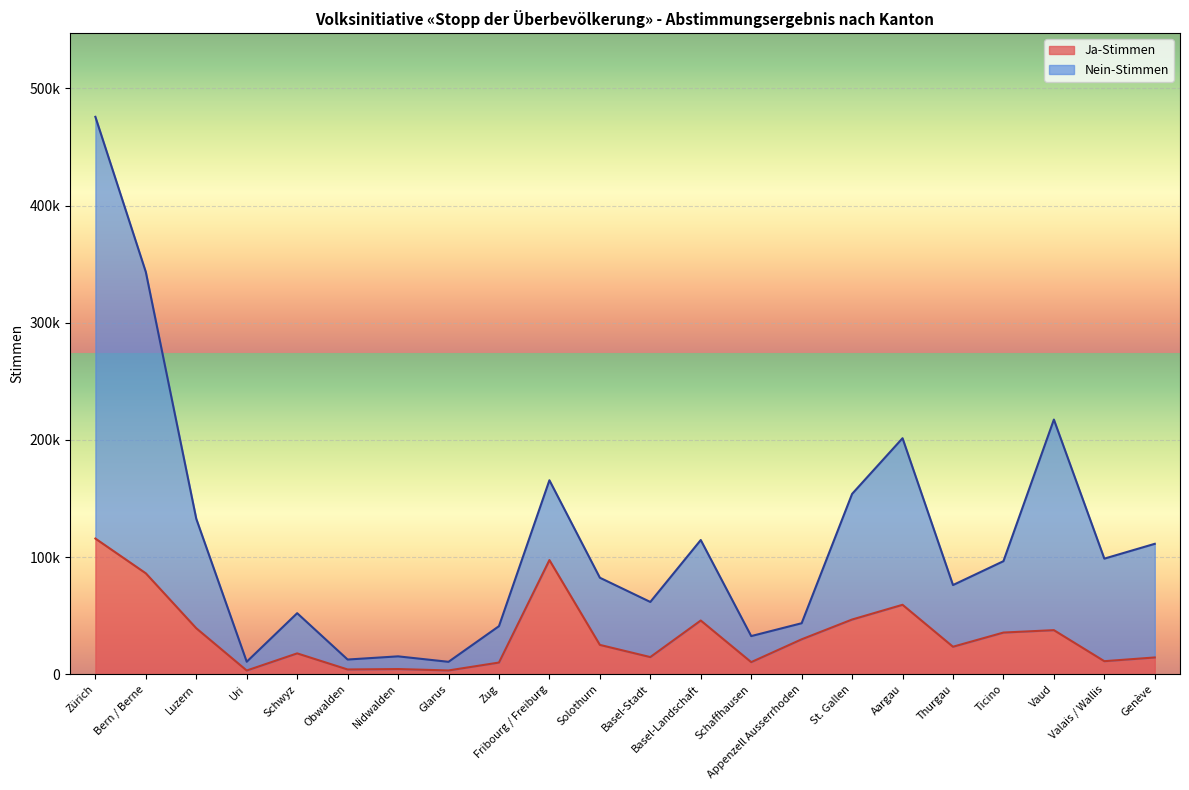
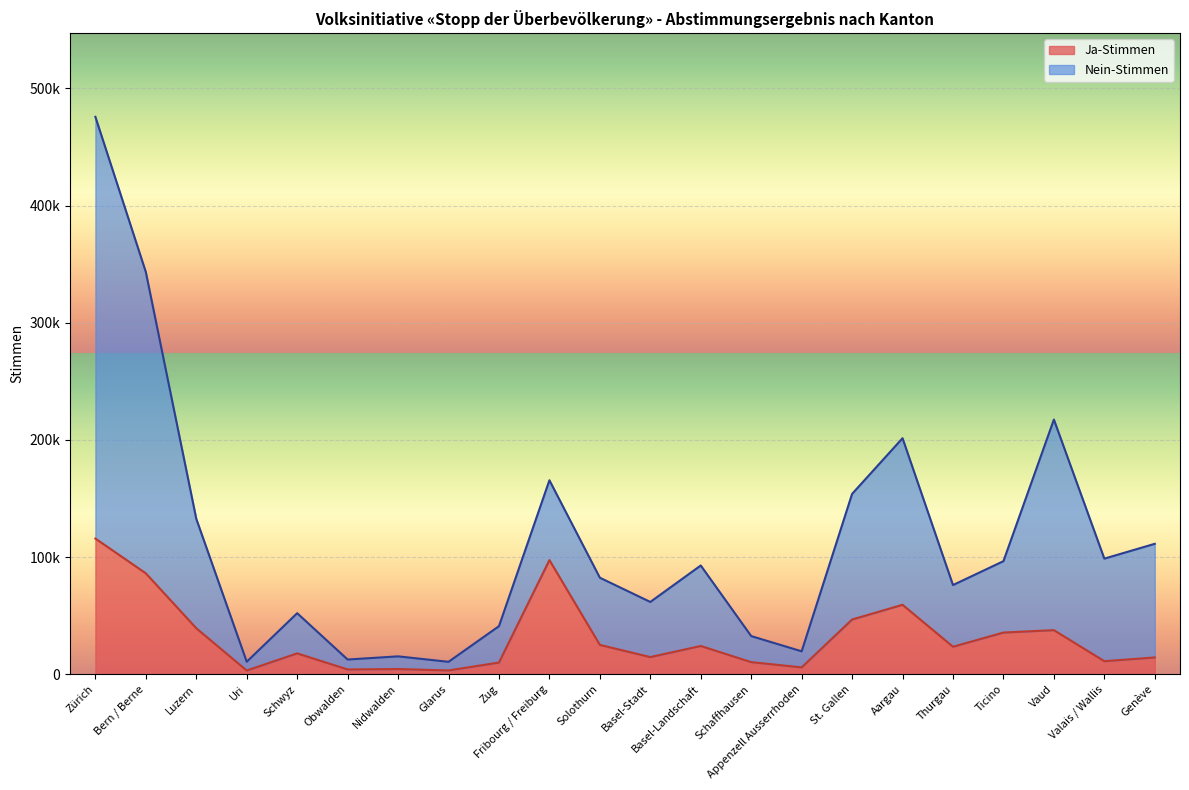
  {
    "Ja-Stimmen": {
      "Zürich": 116000,
      "Bern / Berne": 86000,
      "Luzern": 39000,
      "Uri": 3000,
      "Schwyz": 18000,
      "Obwalden": 4000,
      "Nidwalden": 4000,
      "Glarus": 3000,
      "Zug": 10000,
      "Fribourg / Freiburg": 97000,
      "Solothurn": 25000,
      "Basel-Stadt": 15000,
-     "Basel-Landschaft": 46000,
+     "Basel-Landschaft": 24000,
      "Schaffhausen": 10000,
-     "Appenzell Ausserrhoden": 30000,
+     "Appenzell Ausserrhoden": 6000,
      "St. Gallen": 47000,
      "Aargau": 59000,
      "Thurgau": 24000,
      "Ticino": 36000,
      "Vaud": 38000,
      "Valais / Wallis": 11000,
      "Genève": 14000
    },
    "Nein-Stimmen": {
      "Zürich": 360000,
      "Bern / Berne": 257000,
      "Luzern": 93000,
      "Uri": 7000,
      "Schwyz": 34000,
      "Obwalden": 8000,
      "Nidwalden": 11000,
      "Glarus": 7000,
      "Zug": 31000,
      "Fribourg / Freiburg": 68000,
      "Solothurn": 57000,
      "Basel-Stadt": 47000,
      "Basel-Landschaft": 69000,
      "Schaffhausen": 22000,
      "Appenzell Ausserrhoden": 14000,
      "St. Gallen": 107000,
      "Aargau": 142000,
      "Thurgau": 53000,
      "Ticino": 61000,
      "Vaud": 180000,
      "Valais / Wallis": 88000,
      "Genève": 97000
    }
  }
